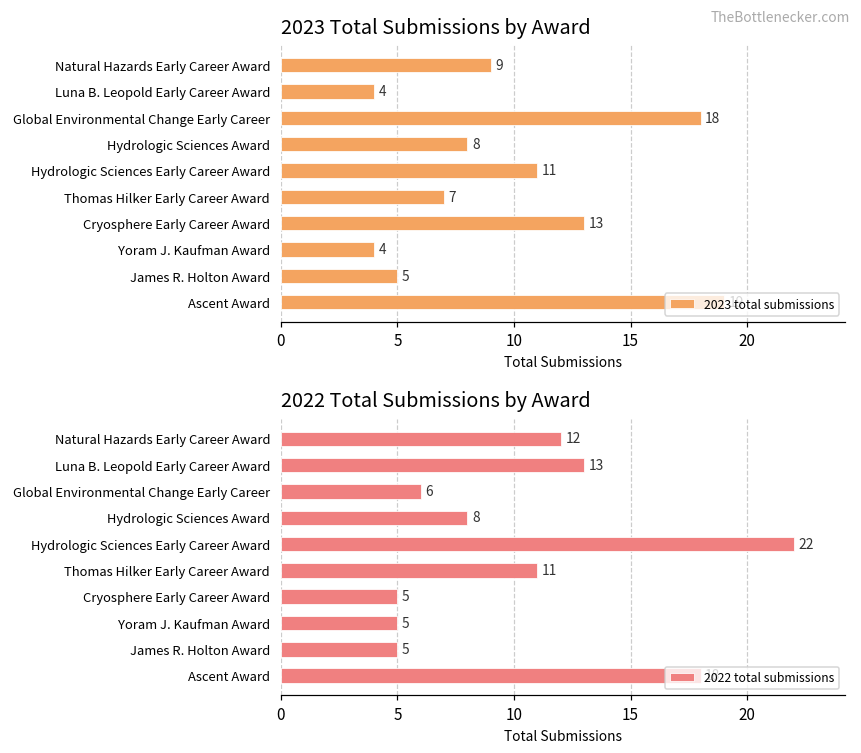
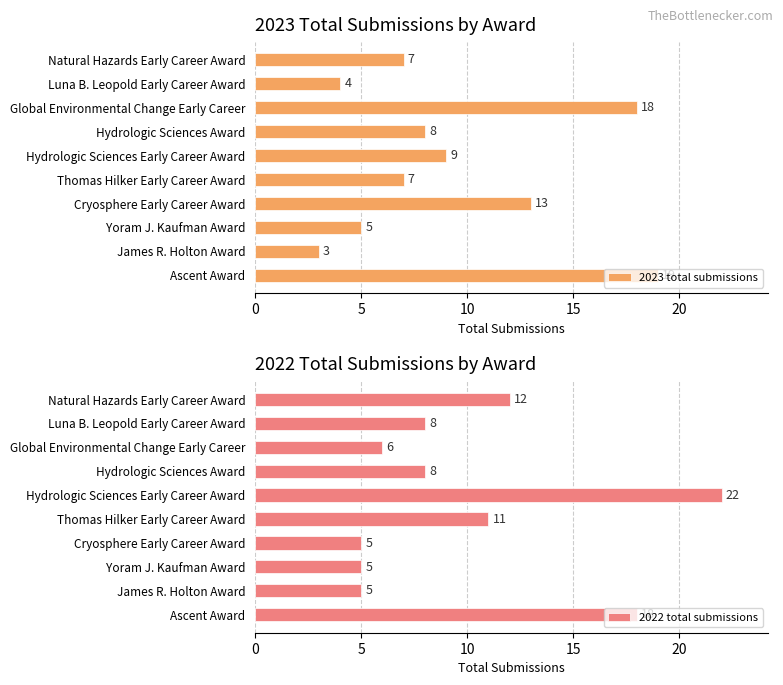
  {
    "2023 Total Submissions by Award": {
-     "Natural Hazards Early Career Award": 9,
+     "Natural Hazards Early Career Award": 7,
      "Luna B. Leopold Early Career Award": 4,
      "Global Environmental Change Early Career": 18,
      "Hydrologic Sciences Award": 8,
-     "Hydrologic Sciences Early Career Award": 11,
+     "Hydrologic Sciences Early Career Award": 9,
      "Thomas Hilker Early Career Award": 7,
      "Cryosphere Early Career Award": 13,
-     "Yoram J. Kaufman Award": 4,
-     "James R. Holton Award": 5
+     "Yoram J. Kaufman Award": 5,
+     "James R. Holton Award": 3
    },
    "2022 Total Submissions by Award": {
      "Natural Hazards Early Career Award": 12,
-     "Luna B. Leopold Early Career Award": 13,
+     "Luna B. Leopold Early Career Award": 8,
      "Global Environmental Change Early Career": 6,
      "Hydrologic Sciences Award": 8,
      "Hydrologic Sciences Early Career Award": 22,
      "Thomas Hilker Early Career Award": 11,
      "Cryosphere Early Career Award": 5,
      "Yoram J. Kaufman Award": 5,
      "James R. Holton Award": 5
    }
  }
